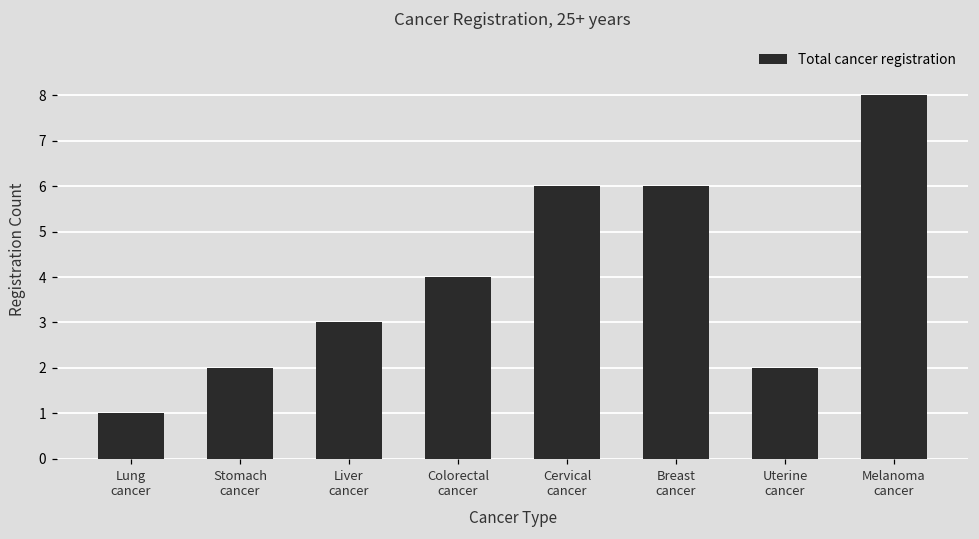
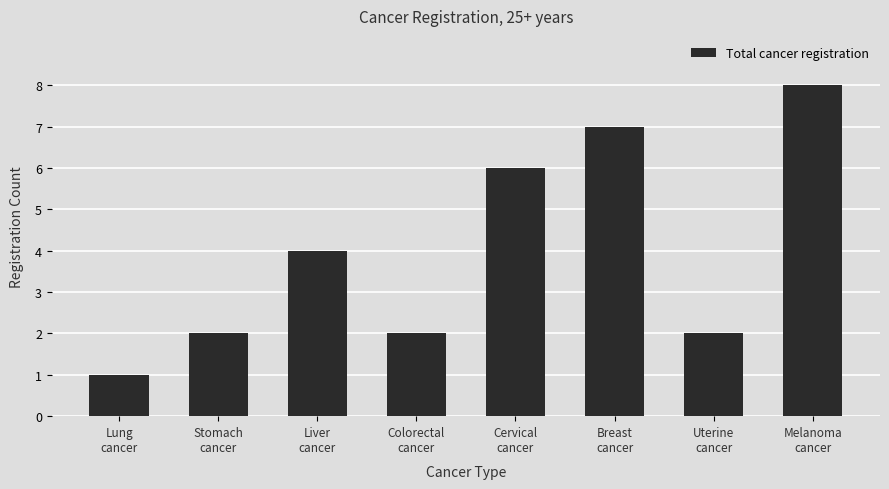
  {
    "Lung cancer": 1,
    "Stomach cancer": 2,
-   "Liver cancer": 3,
-   "Colorectal cancer": 4,
+   "Liver cancer": 4,
+   "Colorectal cancer": 2,
    "Cervical cancer": 6,
-   "Breast cancer": 6,
+   "Breast cancer": 7,
    "Uterine cancer": 2,
    "Melanoma cancer": 8
  }
